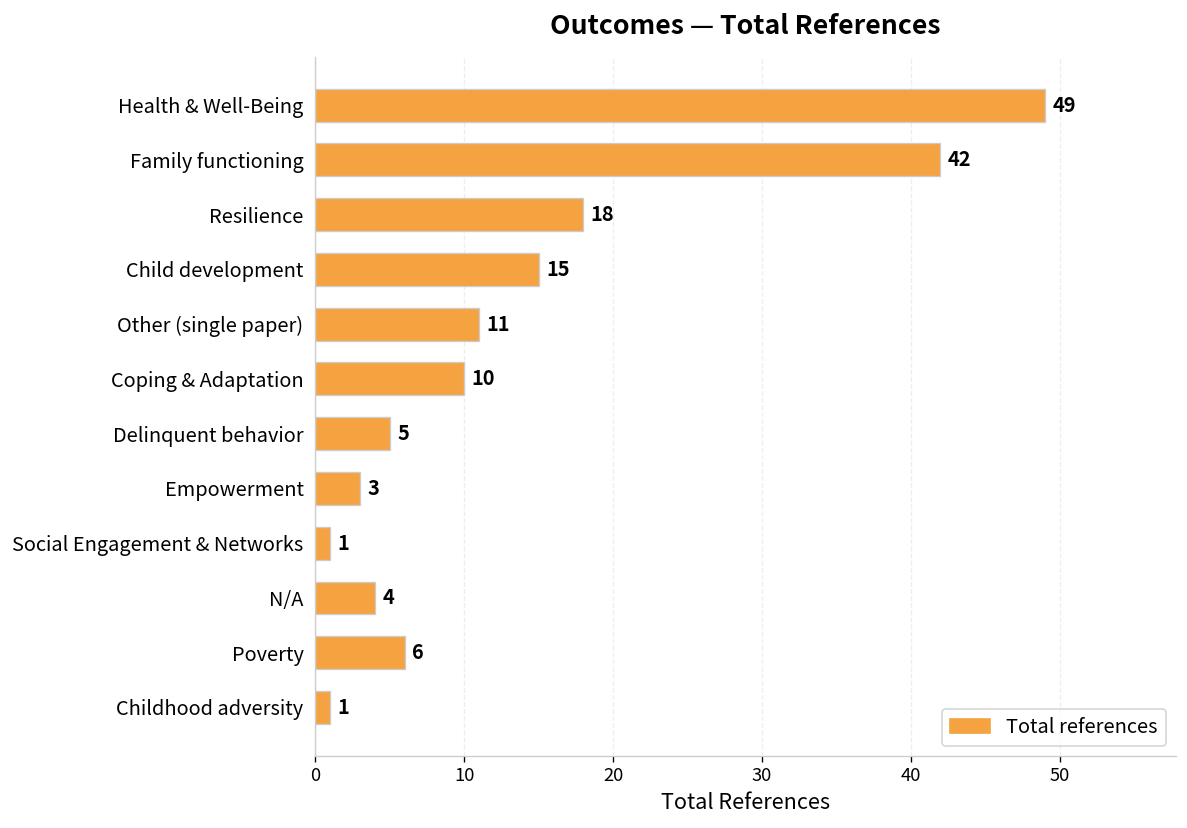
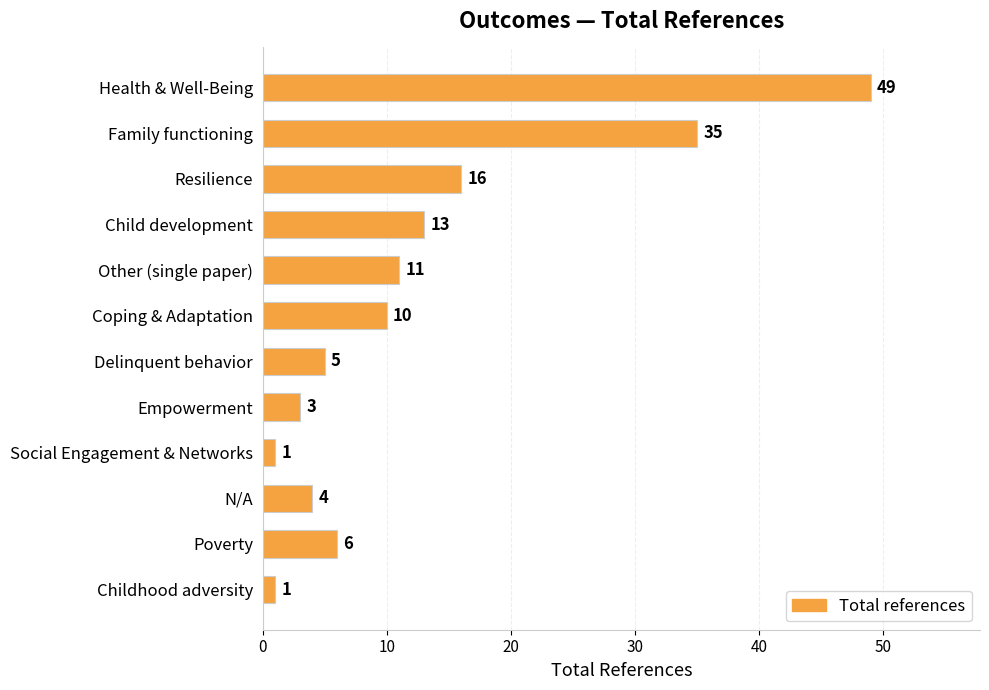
  {
    "Health & Well-Being": 49,
-   "Family functioning": 42,
-   "Resilience": 18,
-   "Child development": 15,
+   "Family functioning": 35,
+   "Resilience": 16,
+   "Child development": 13,
    "Other (single paper)": 11,
    "Coping & Adaptation": 10,
    "Delinquent behavior": 5,
    "Empowerment": 3,
    "Social Engagement & Networks": 1,
    "N/A": 4,
    "Poverty": 6,
    "Childhood adversity": 1
  }
